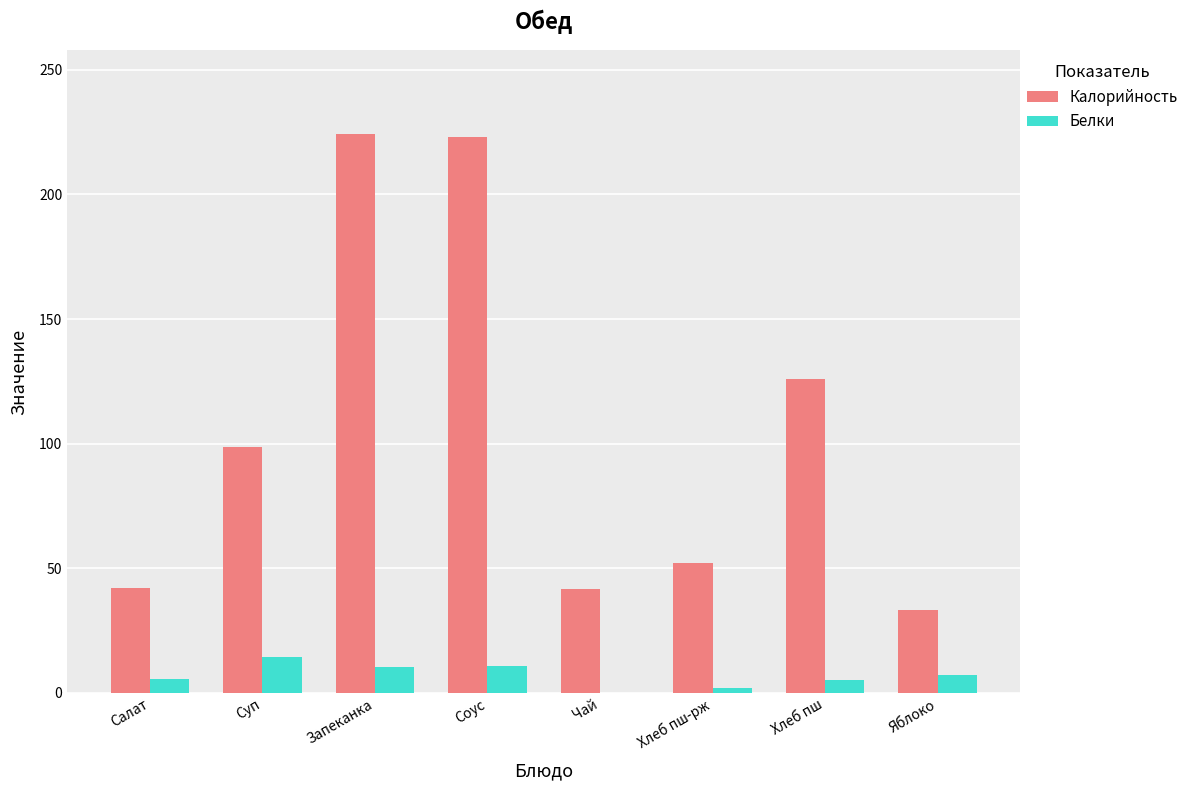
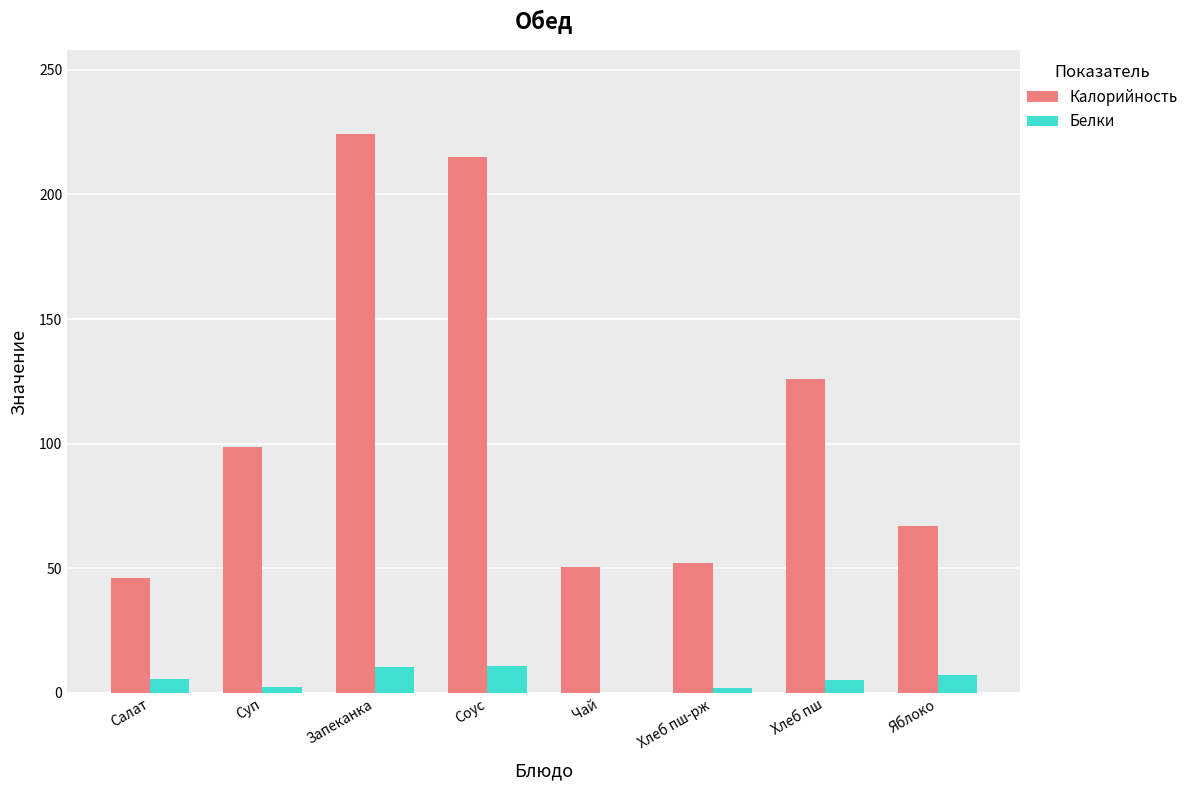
  {
    "Калорийность": {
-     "Салат": 42,
+     "Салат": 46,
      "Суп": 99,
      "Запеканка": 224,
-     "Соус": 223,
-     "Чай": 42,
+     "Соус": 215,
+     "Чай": 50,
      "Хлеб пш-рж": 52,
      "Хлеб пш": 126,
-     "Яблоко": 33
+     "Яблоко": 67
    },
    "Белки": {
      "Салат": 6,
-     "Суп": 15,
+     "Суп": 2,
      "Запеканка": 11,
      "Соус": 11,
      "Хлеб пш-рж": 2,
      "Хлеб пш": 5,
      "Яблоко": 7
    }
  }
